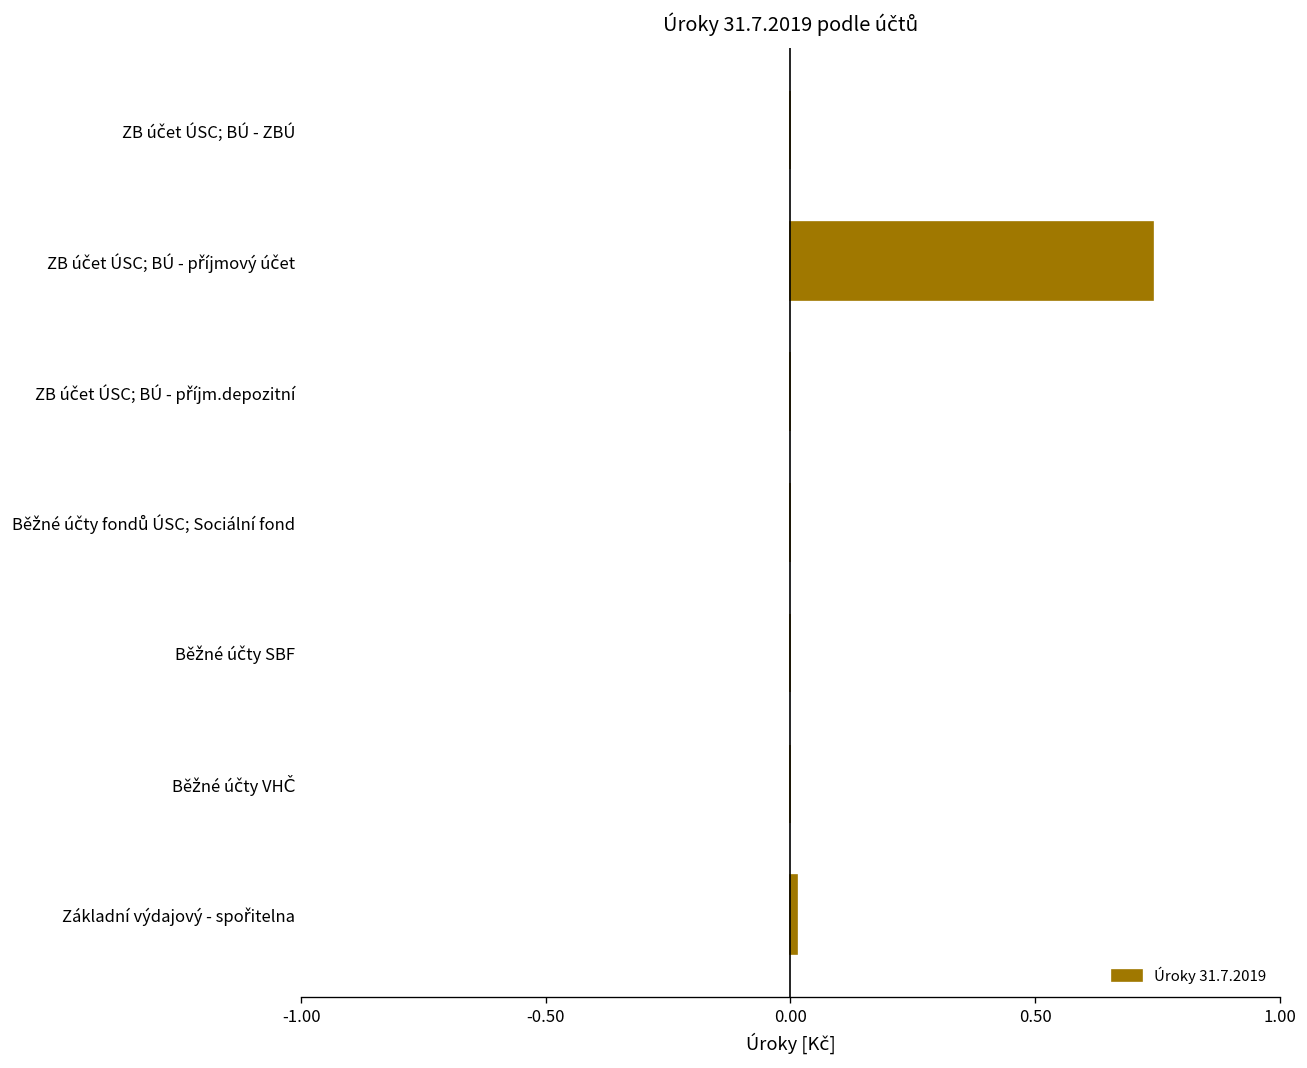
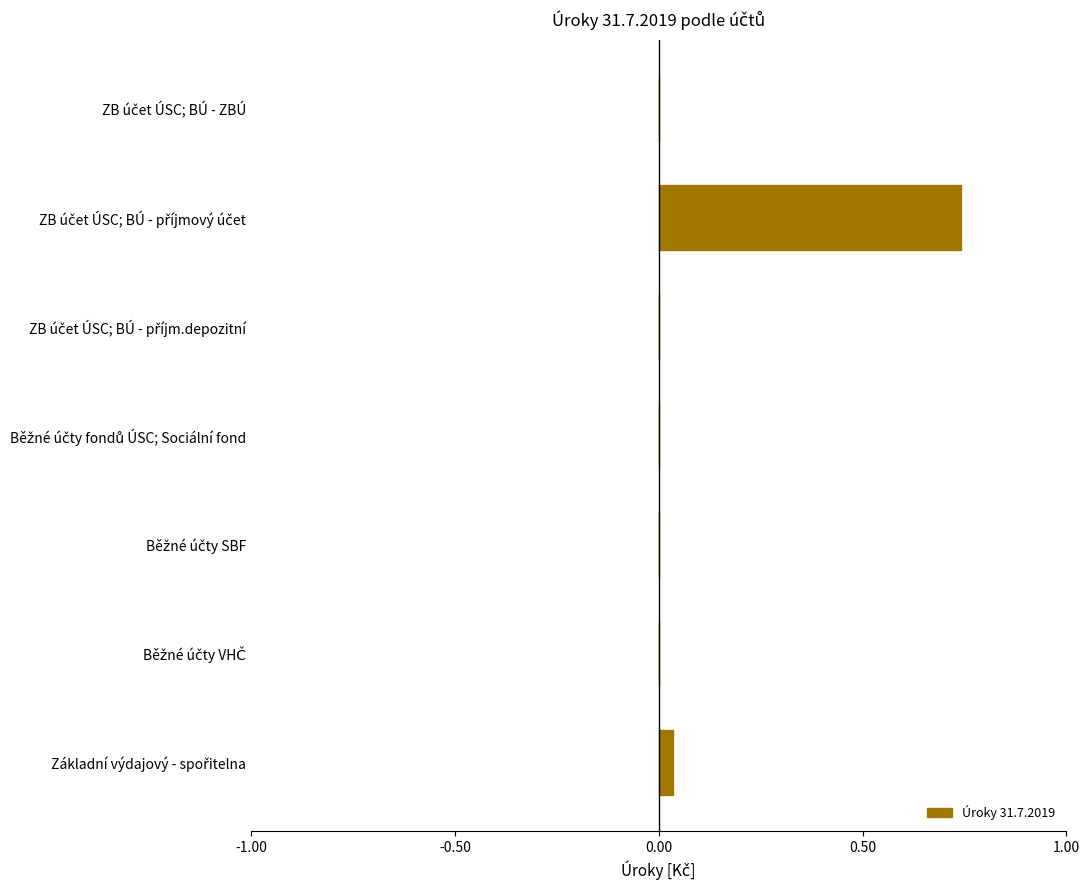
  {
    "ZB účet ÚSC; BÚ - ZBÚ": 0.00,
    "ZB účet ÚSC; BÚ - příjmový účet": 0.74,
    "ZB účet ÚSC; BÚ - příjm.depozitní": 0.00,
    "Běžné účty fondů ÚSC; Sociální fond": 0.00,
    "Běžné účty SBF": 0.00,
    "Běžné účty VHČ": 0.00,
-   "Základní výdajový - spořitelna": 0.01
+   "Základní výdajový - spořitelna": 0.04
  }
